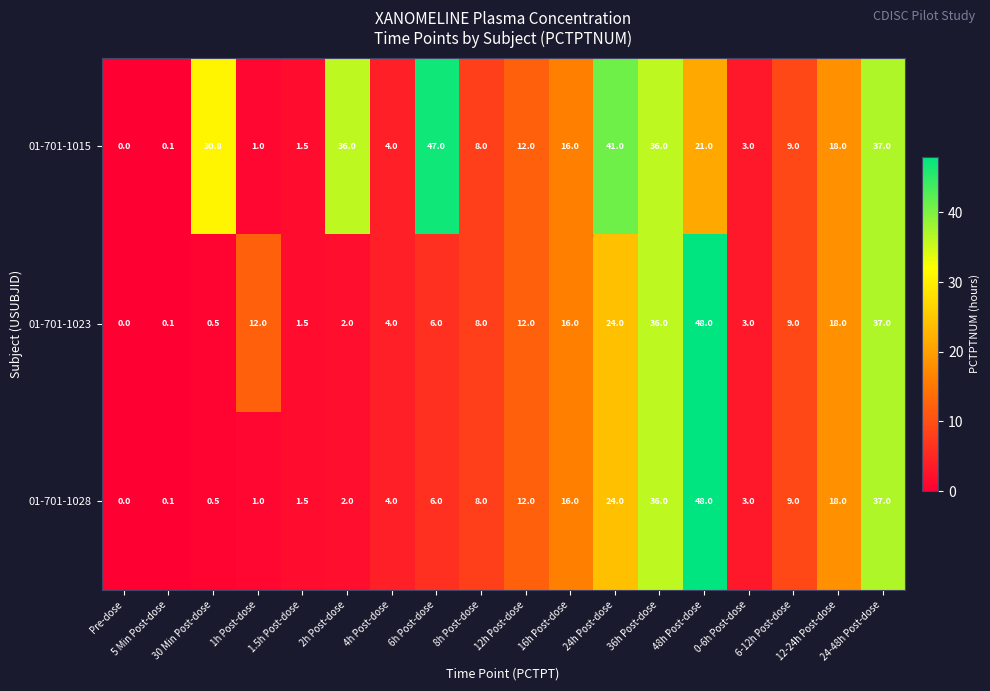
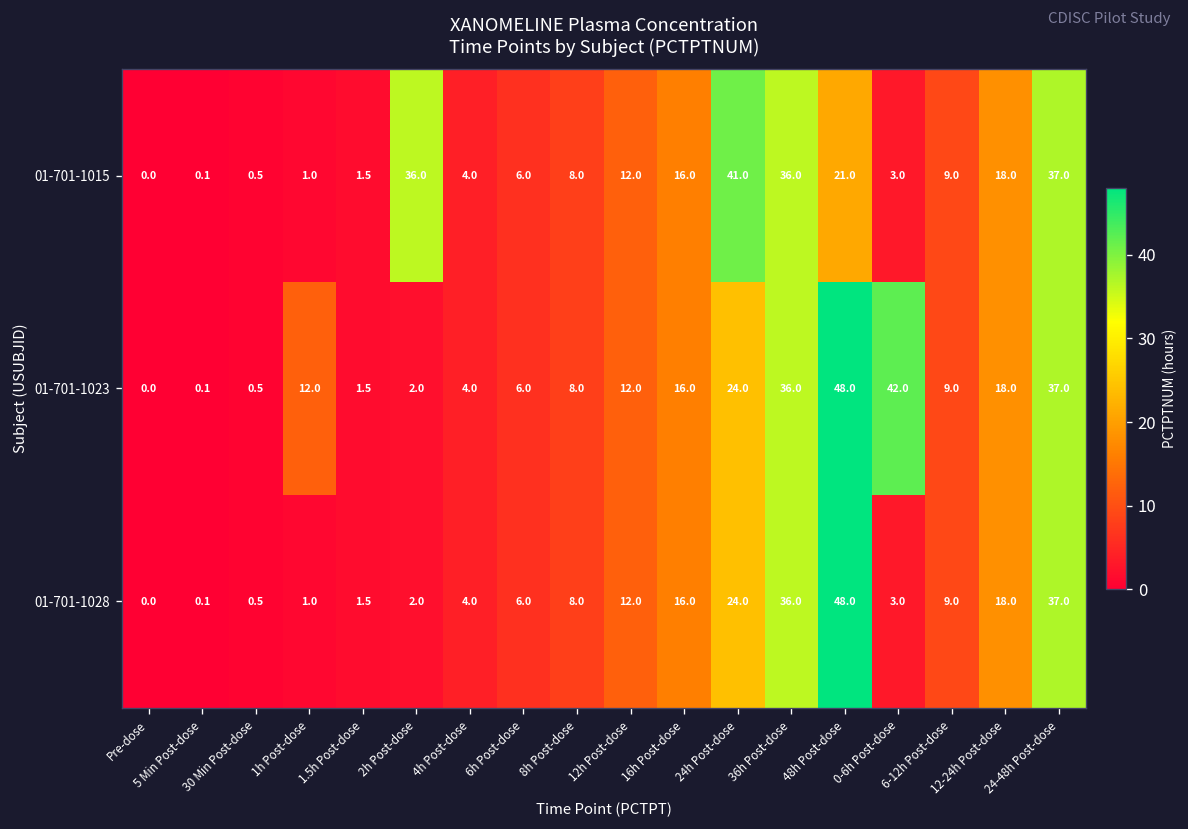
  {
    "01-701-1015": {
      "Pre-dose": 0.0,
      "5 Min Post-dose": 0.1,
-     "30 Min Post-dose": 30.8,
+     "30 Min Post-dose": 0.5,
      "1h Post-dose": 1.0,
      "1.5h Post-dose": 1.5,
      "2h Post-dose": 36.0,
      "4h Post-dose": 4.0,
-     "6h Post-dose": 47.0,
+     "6h Post-dose": 6.0,
      "8h Post-dose": 8.0,
      "12h Post-dose": 12.0,
      "16h Post-dose": 16.0,
      "24h Post-dose": 41.0,
      "36h Post-dose": 36.0,
      "48h Post-dose": 21.0,
      "0-6h Post-dose": 3.0,
      "6-12h Post-dose": 9.0,
      "12-24h Post-dose": 18.0,
      "24-48h Post-dose": 37.0
    },
    "01-701-1023": {
      "Pre-dose": 0.0,
      "5 Min Post-dose": 0.1,
      "30 Min Post-dose": 0.5,
      "1h Post-dose": 12.0,
      "1.5h Post-dose": 1.5,
      "2h Post-dose": 2.0,
      "4h Post-dose": 4.0,
      "6h Post-dose": 6.0,
      "8h Post-dose": 8.0,
      "12h Post-dose": 12.0,
      "16h Post-dose": 16.0,
      "24h Post-dose": 24.0,
      "36h Post-dose": 36.0,
      "48h Post-dose": 48.0,
-     "0-6h Post-dose": 3.0,
+     "0-6h Post-dose": 42.0,
      "6-12h Post-dose": 9.0,
      "12-24h Post-dose": 18.0,
      "24-48h Post-dose": 37.0
    },
    "01-701-1028": {
      "Pre-dose": 0.0,
      "5 Min Post-dose": 0.1,
      "30 Min Post-dose": 0.5,
      "1h Post-dose": 1.0,
      "1.5h Post-dose": 1.5,
      "2h Post-dose": 2.0,
      "4h Post-dose": 4.0,
      "6h Post-dose": 6.0,
      "8h Post-dose": 8.0,
      "12h Post-dose": 12.0,
      "16h Post-dose": 16.0,
      "24h Post-dose": 24.0,
      "36h Post-dose": 36.0,
      "48h Post-dose": 48.0,
      "0-6h Post-dose": 3.0,
      "6-12h Post-dose": 9.0,
      "12-24h Post-dose": 18.0,
      "24-48h Post-dose": 37.0
    }
  }
